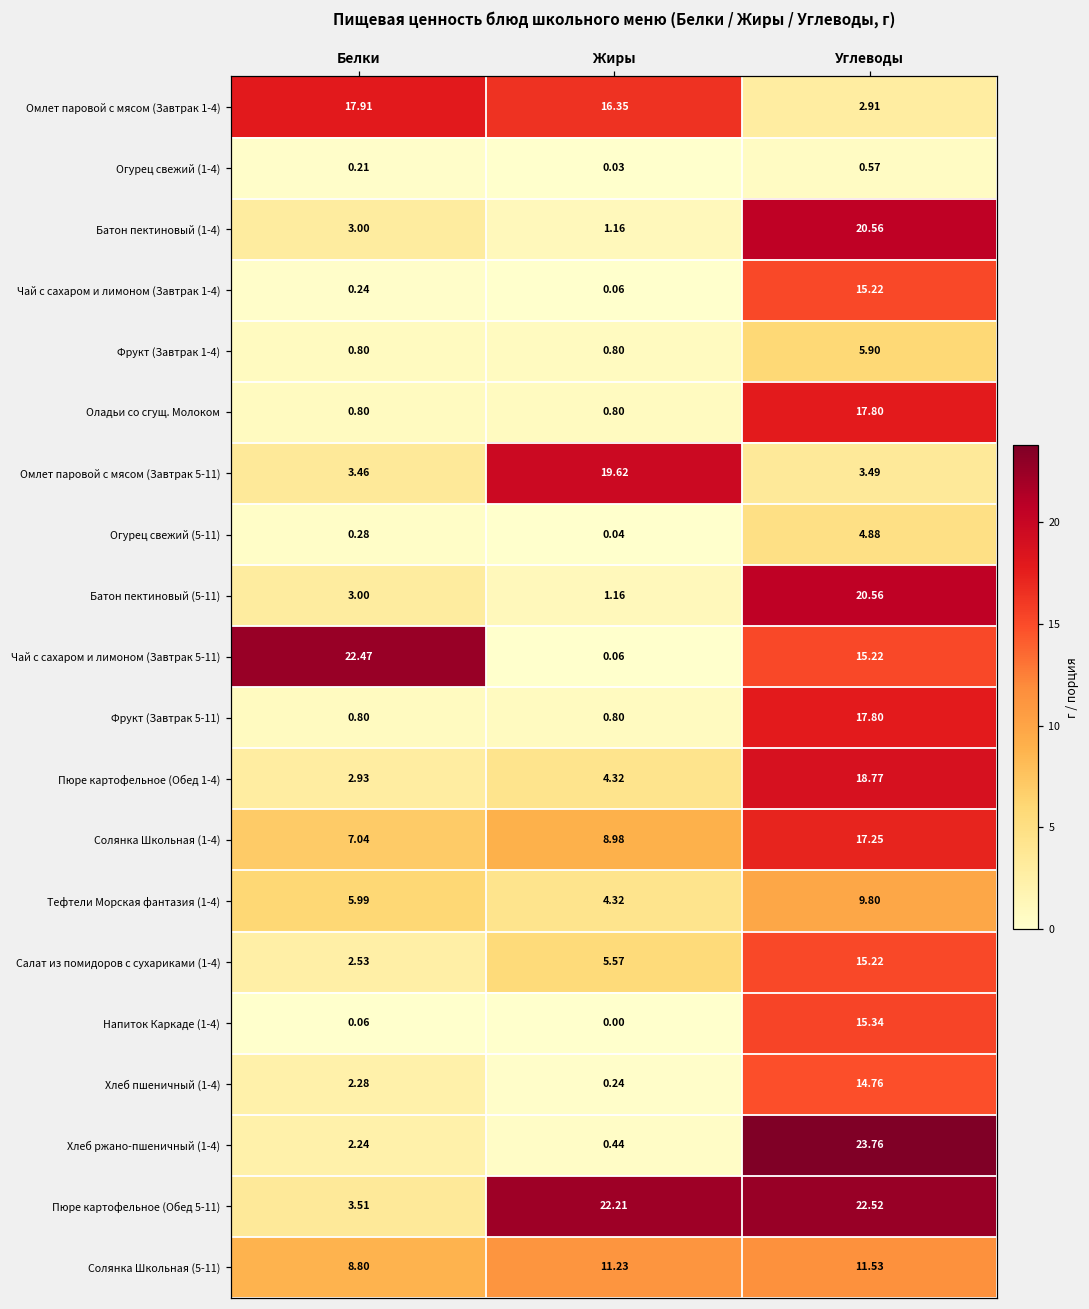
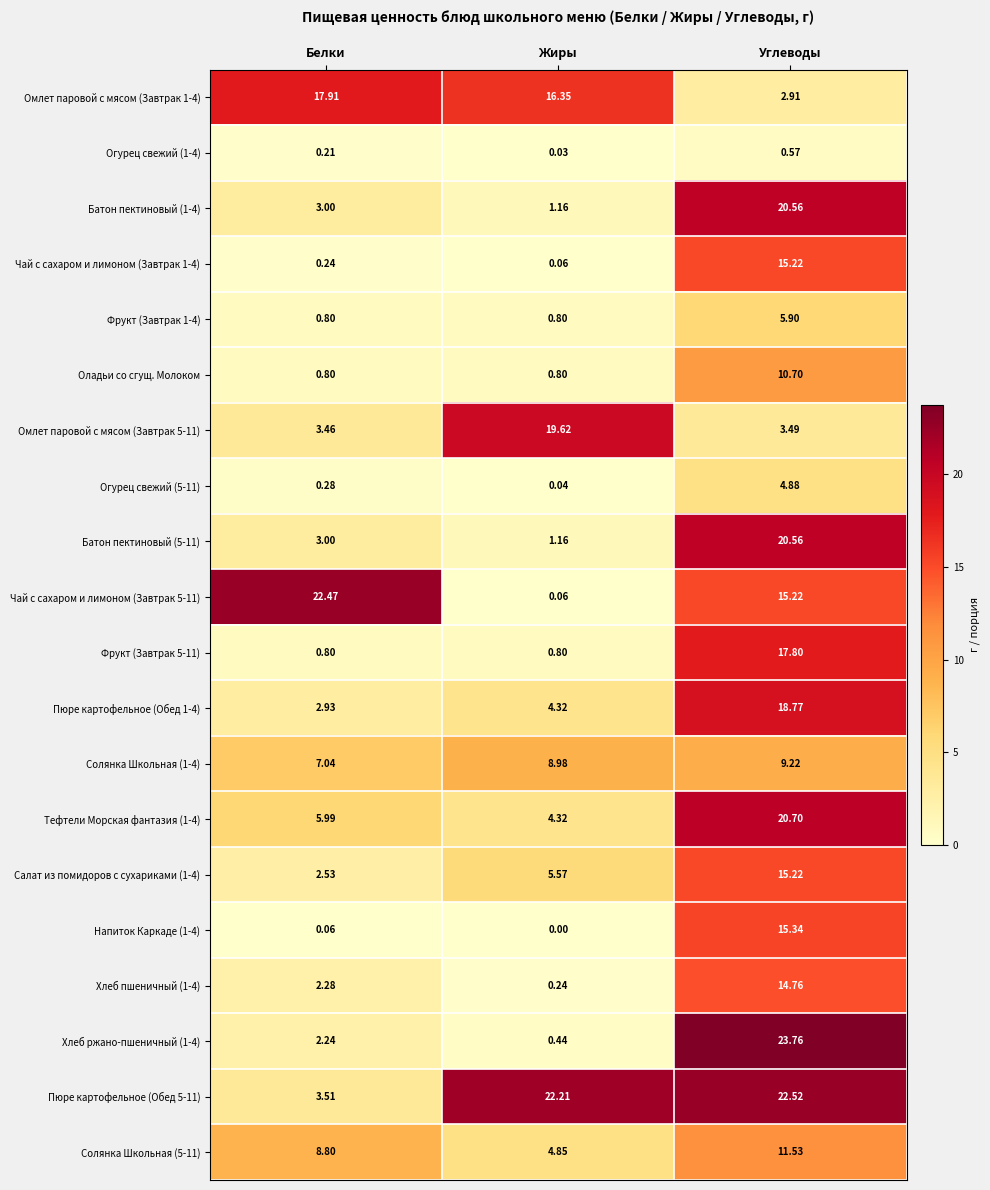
  {
    "Омлет паровой с мясом (Завтрак 1-4)": {
      "Белки": 17.91,
      "Жиры": 16.35,
      "Углеводы": 2.91
    },
    "Огурец свежий (1-4)": {
      "Белки": 0.21,
      "Жиры": 0.03,
      "Углеводы": 0.57
    },
    "Батон пектиновый (1-4)": {
      "Белки": 3.00,
      "Жиры": 1.16,
      "Углеводы": 20.56
    },
    "Чай с сахаром и лимоном (Завтрак 1-4)": {
      "Белки": 0.24,
      "Жиры": 0.06,
      "Углеводы": 15.22
    },
    "Фрукт (Завтрак 1-4)": {
      "Белки": 0.80,
      "Жиры": 0.80,
      "Углеводы": 5.90
    },
    "Оладьи со сгущ. Молоком": {
      "Белки": 0.80,
      "Жиры": 0.80,
-     "Углеводы": 17.80
+     "Углеводы": 10.70
    },
    "Омлет паровой с мясом (Завтрак 5-11)": {
      "Белки": 3.46,
      "Жиры": 19.62,
      "Углеводы": 3.49
    },
    "Огурец свежий (5-11)": {
      "Белки": 0.28,
      "Жиры": 0.04,
      "Углеводы": 4.88
    },
    "Батон пектиновый (5-11)": {
      "Белки": 3.00,
      "Жиры": 1.16,
      "Углеводы": 20.56
    },
    "Чай с сахаром и лимоном (Завтрак 5-11)": {
      "Белки": 22.47,
      "Жиры": 0.06,
      "Углеводы": 15.22
    },
    "Фрукт (Завтрак 5-11)": {
      "Белки": 0.80,
      "Жиры": 0.80,
      "Углеводы": 17.80
    },
    "Пюре картофельное (Обед 1-4)": {
      "Белки": 2.93,
      "Жиры": 4.32,
      "Углеводы": 18.77
    },
    "Солянка Школьная (1-4)": {
      "Белки": 7.04,
      "Жиры": 8.98,
-     "Углеводы": 17.25
+     "Углеводы": 9.22
    },
    "Тефтели Морская фантазия (1-4)": {
      "Белки": 5.99,
      "Жиры": 4.32,
-     "Углеводы": 9.80
+     "Углеводы": 20.70
    },
    "Салат из помидоров с сухариками (1-4)": {
      "Белки": 2.53,
      "Жиры": 5.57,
      "Углеводы": 15.22
    },
    "Напиток Каркаде (1-4)": {
      "Белки": 0.06,
      "Жиры": 0.00,
      "Углеводы": 15.34
    },
    "Хлеб пшеничный (1-4)": {
      "Белки": 2.28,
      "Жиры": 0.24,
      "Углеводы": 14.76
    },
    "Хлеб ржано-пшеничный (1-4)": {
      "Белки": 2.24,
      "Жиры": 0.44,
      "Углеводы": 23.76
    },
    "Пюре картофельное (Обед 5-11)": {
      "Белки": 3.51,
      "Жиры": 22.21,
      "Углеводы": 22.52
    },
    "Солянка Школьная (5-11)": {
      "Белки": 8.80,
-     "Жиры": 11.23,
+     "Жиры": 4.85,
      "Углеводы": 11.53
    }
  }
